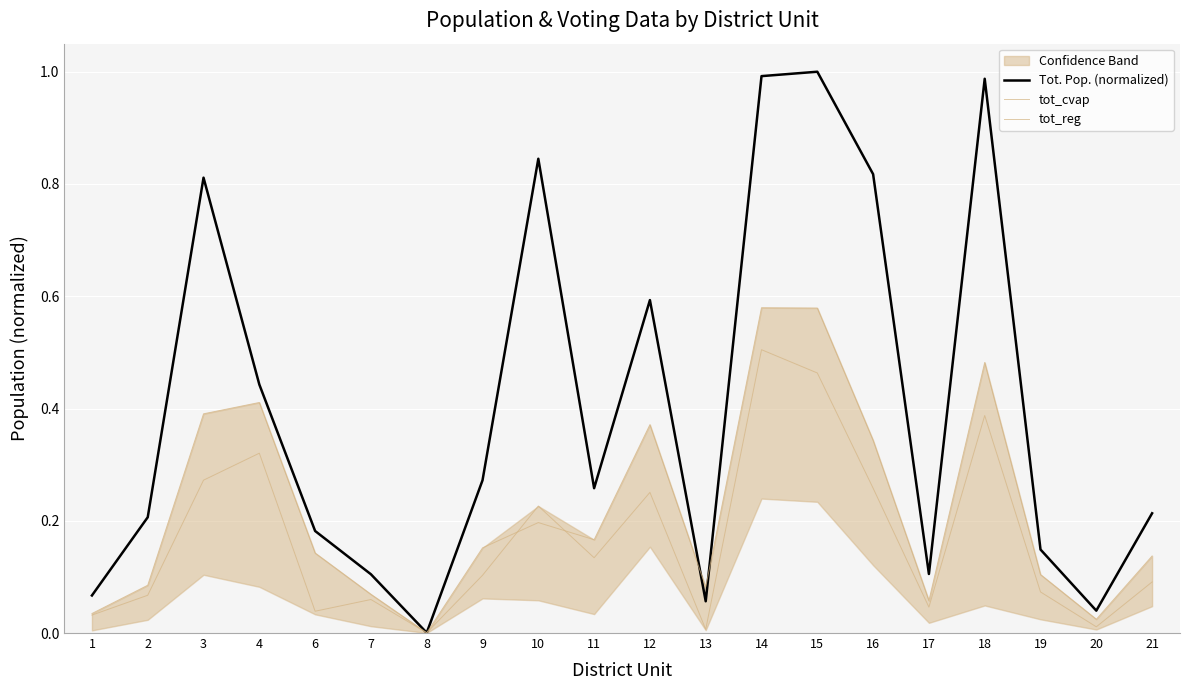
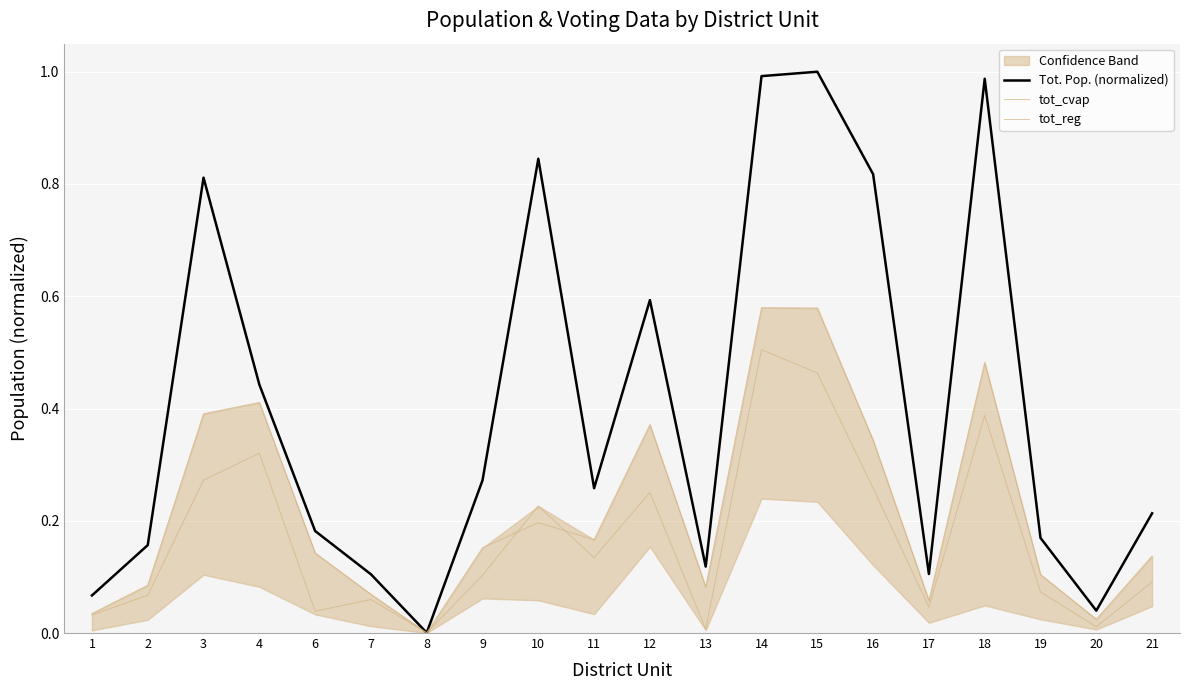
  {
    "Tot. Pop. (normalized)": {
      "1": 0.07,
-     "2": 0.21,
+     "2": 0.16,
      "3": 0.81,
      "4": 0.44,
      "6": 0.18,
      "7": 0.10,
      "9": 0.27,
      "10": 0.84,
      "11": 0.26,
      "12": 0.59,
-     "13": 0.06,
+     "13": 0.12,
      "14": 0.99,
      "15": 1.00,
      "16": 0.82,
      "17": 0.11,
      "18": 0.99,
-     "19": 0.15,
+     "19": 0.17,
      "20": 0.04,
      "21": 0.21
    }
  }
